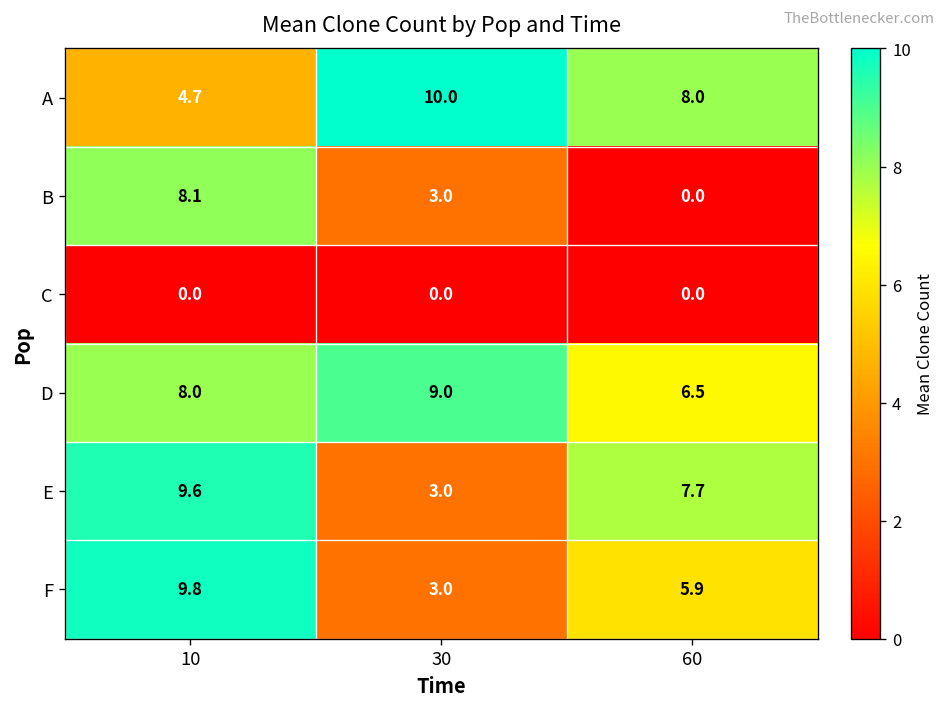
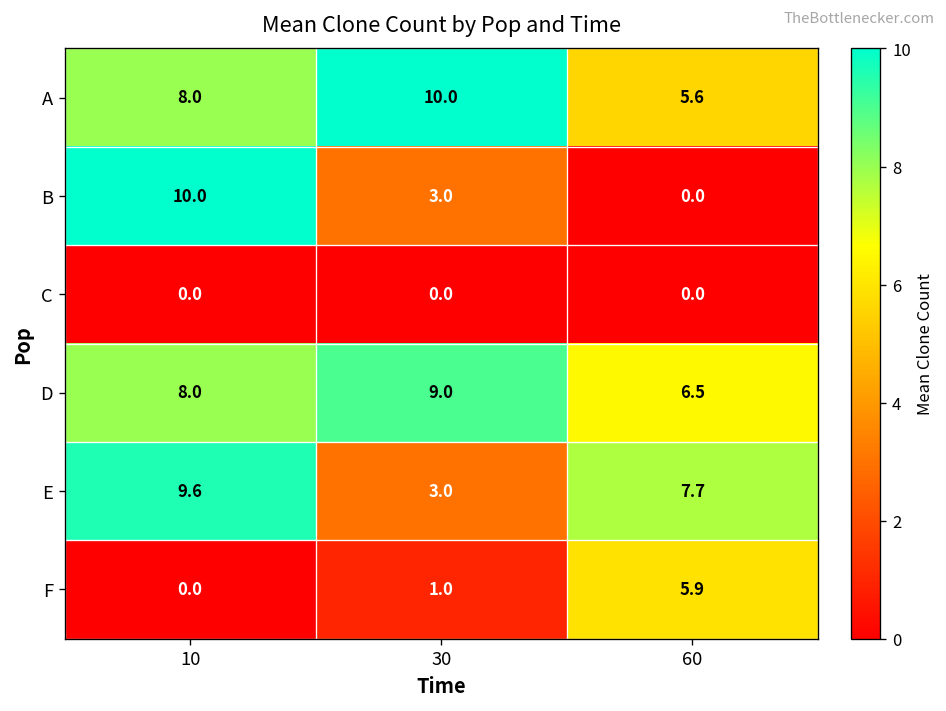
  {
    "A": {
-     "10": 4.7,
+     "10": 8.0,
      "30": 10.0,
-     "60": 8.0
+     "60": 5.6
    },
    "B": {
-     "10": 8.1,
+     "10": 10.0,
      "30": 3.0,
      "60": 0.0
    },
    "C": {
      "10": 0.0,
      "30": 0.0,
      "60": 0.0
    },
    "D": {
      "10": 8.0,
      "30": 9.0,
      "60": 6.5
    },
    "E": {
      "10": 9.6,
      "30": 3.0,
      "60": 7.7
    },
    "F": {
-     "10": 9.8,
-     "30": 3.0,
+     "10": 0.0,
+     "30": 1.0,
      "60": 5.9
    }
  }
